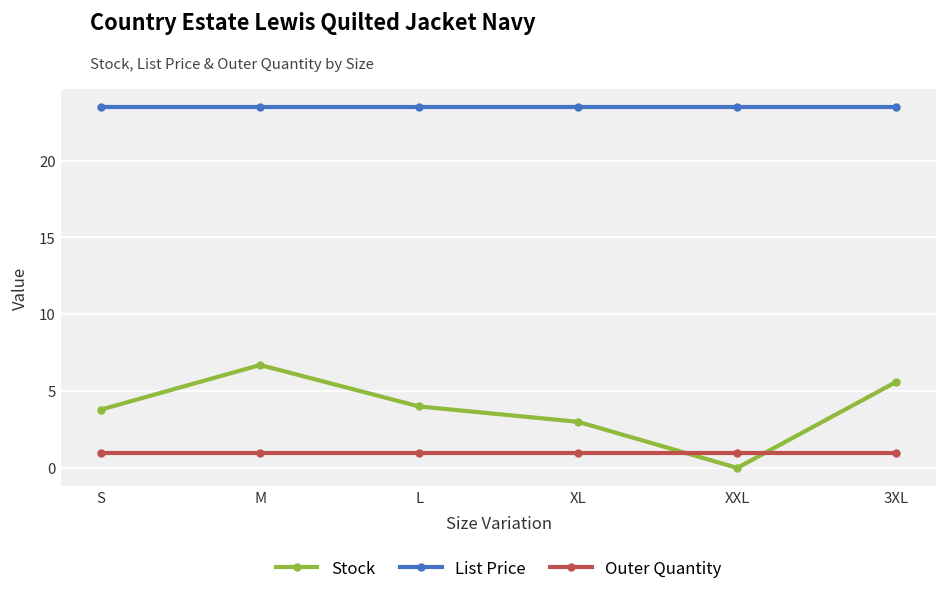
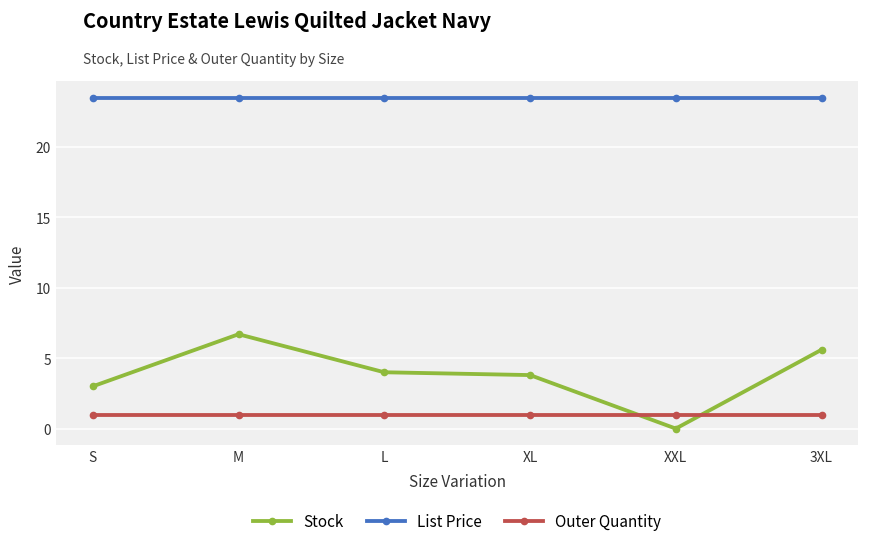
  {
    "Stock": {
-     "S": 3.8,
+     "S": 3.0,
      "M": 6.7,
      "L": 4.0,
-     "XL": 3.0,
+     "XL": 3.8,
      "XXL": 0.0,
      "3XL": 5.6
    },
    "List Price": {
      "S": 23.5,
      "M": 23.5,
      "L": 23.5,
      "XL": 23.5,
      "XXL": 23.5,
      "3XL": 23.5
    },
    "Outer Quantity": {
      "S": 1.0,
      "M": 1.0,
      "L": 1.0,
      "XL": 1.0,
      "XXL": 1.0,
      "3XL": 1.0
    }
  }
